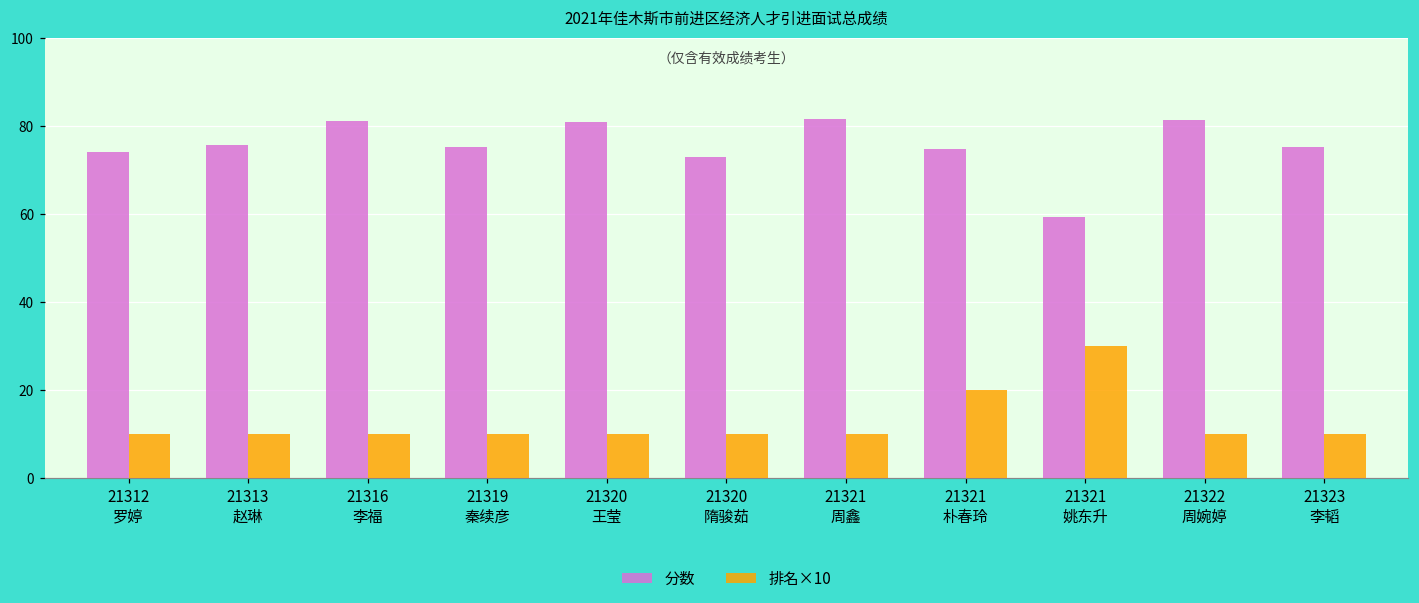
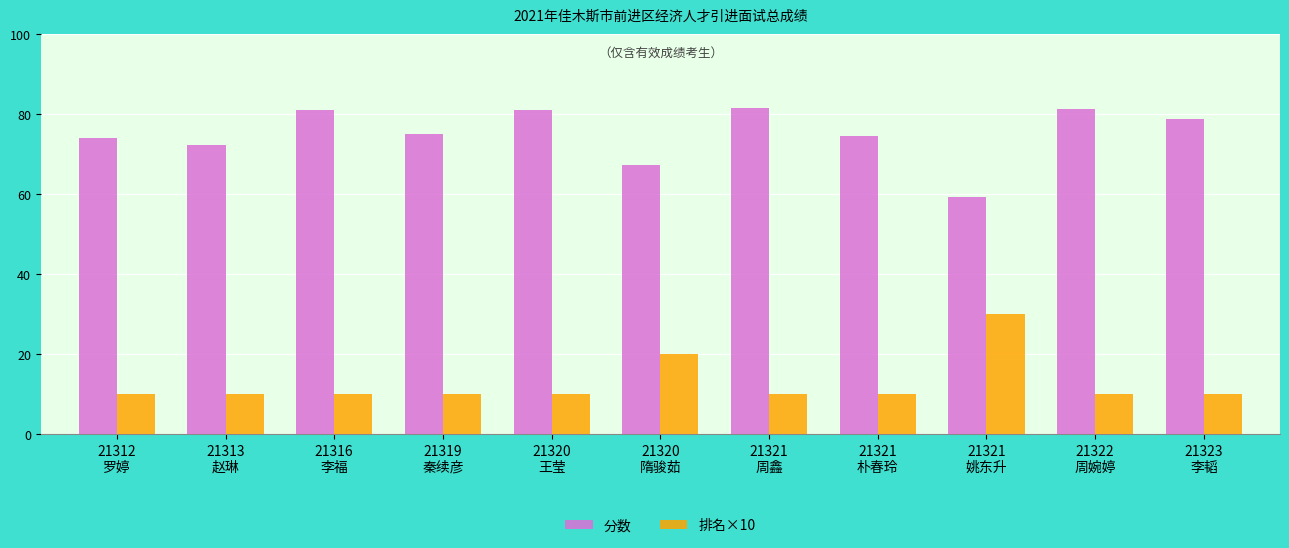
  {
    "分数": {
      "21312 罗婷": 74,
-     "21313 赵琳": 76,
+     "21313 赵琳": 72,
      "21316 李福": 81,
      "21319 秦续彦": 75,
      "21320 王莹": 81,
-     "21320 隋骏茹": 73,
+     "21320 隋骏茹": 67,
      "21321 周鑫": 82,
      "21321 朴春玲": 75,
      "21321 姚东升": 59,
      "21322 周婉婷": 81,
-     "21323 李韬": 75
+     "21323 李韬": 79
    },
    "排名×10": {
      "21312 罗婷": 10,
      "21313 赵琳": 10,
      "21316 李福": 10,
      "21319 秦续彦": 10,
      "21320 王莹": 10,
-     "21320 隋骏茹": 10,
+     "21320 隋骏茹": 20,
      "21321 周鑫": 10,
-     "21321 朴春玲": 20,
+     "21321 朴春玲": 10,
      "21321 姚东升": 30,
      "21322 周婉婷": 10,
      "21323 李韬": 10
    }
  }
